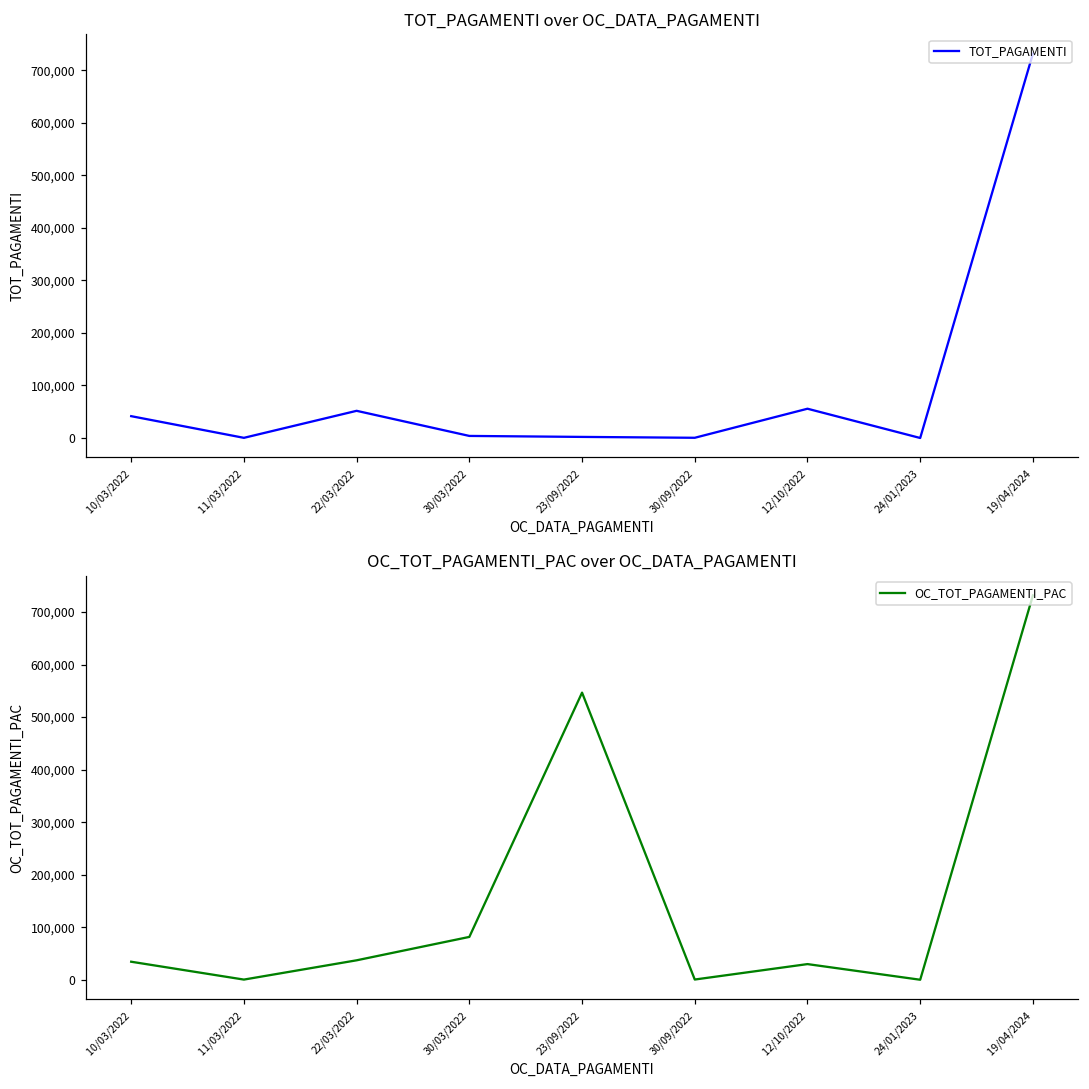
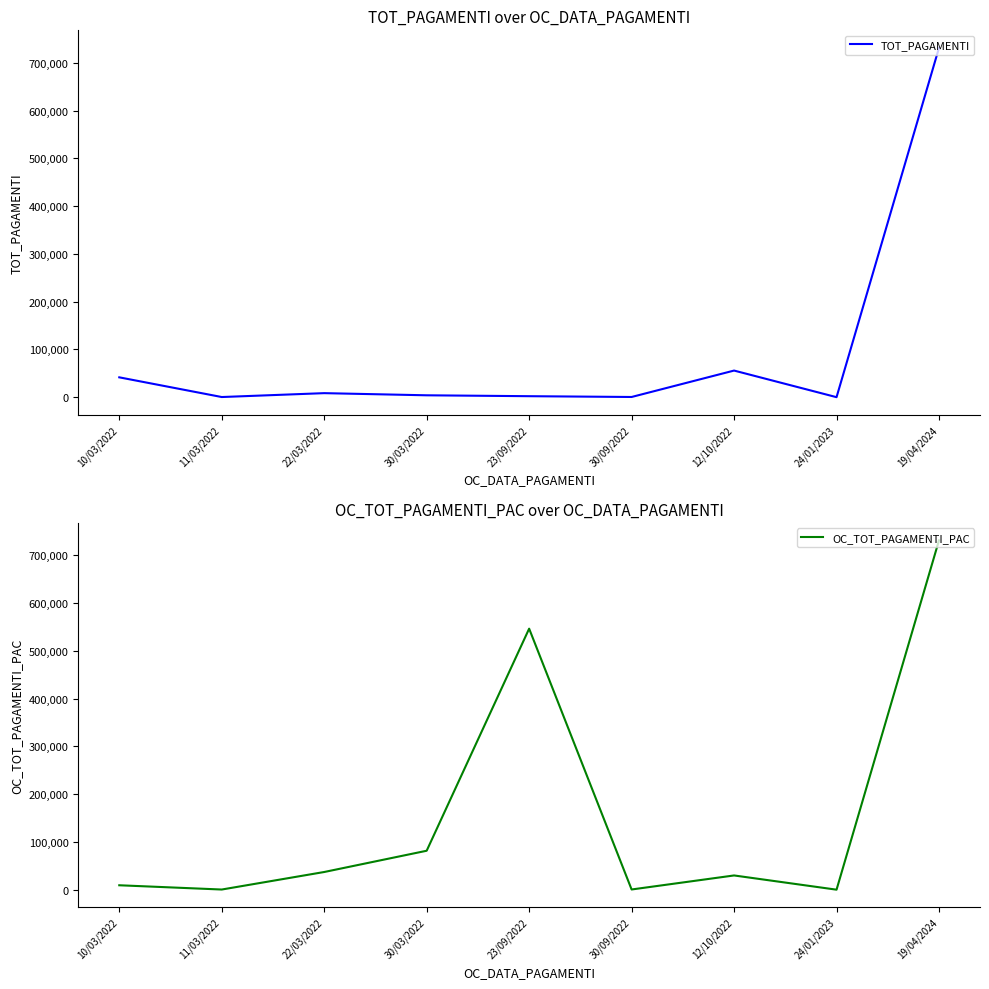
  {
    "TOT_PAGAMENTI over OC_DATA_PAGAMENTI": {
      "10/03/2022": "40,000",
      "11/03/2022": "0",
-     "22/03/2022": "50,000",
+     "22/03/2022": "10,000",
      "30/03/2022": "0",
      "23/09/2022": "0",
      "30/09/2022": "0",
      "12/10/2022": "60,000",
      "24/01/2023": "0"
    },
    "OC_TOT_PAGAMENTI_PAC over OC_DATA_PAGAMENTI": {
-     "10/03/2022": "30,000",
+     "10/03/2022": "10,000",
      "11/03/2022": "0",
      "22/03/2022": "40,000",
      "30/03/2022": "80,000",
      "23/09/2022": "550,000",
      "30/09/2022": "0",
      "12/10/2022": "30,000",
      "24/01/2023": "0"
    }
  }
